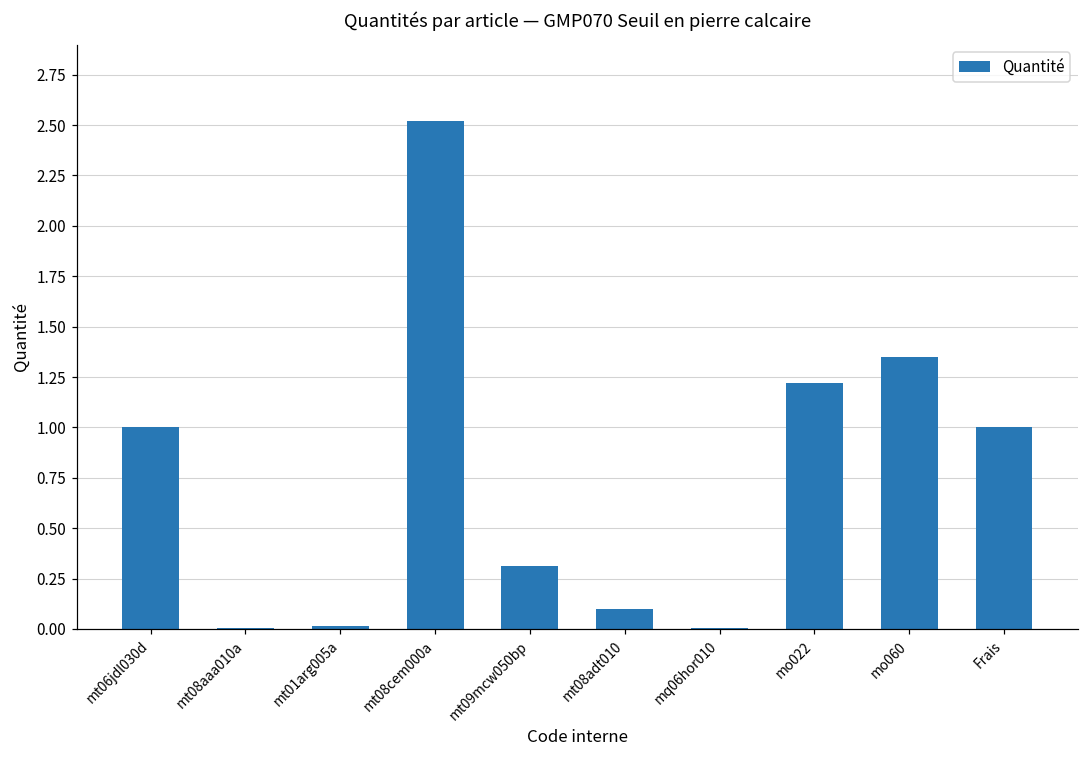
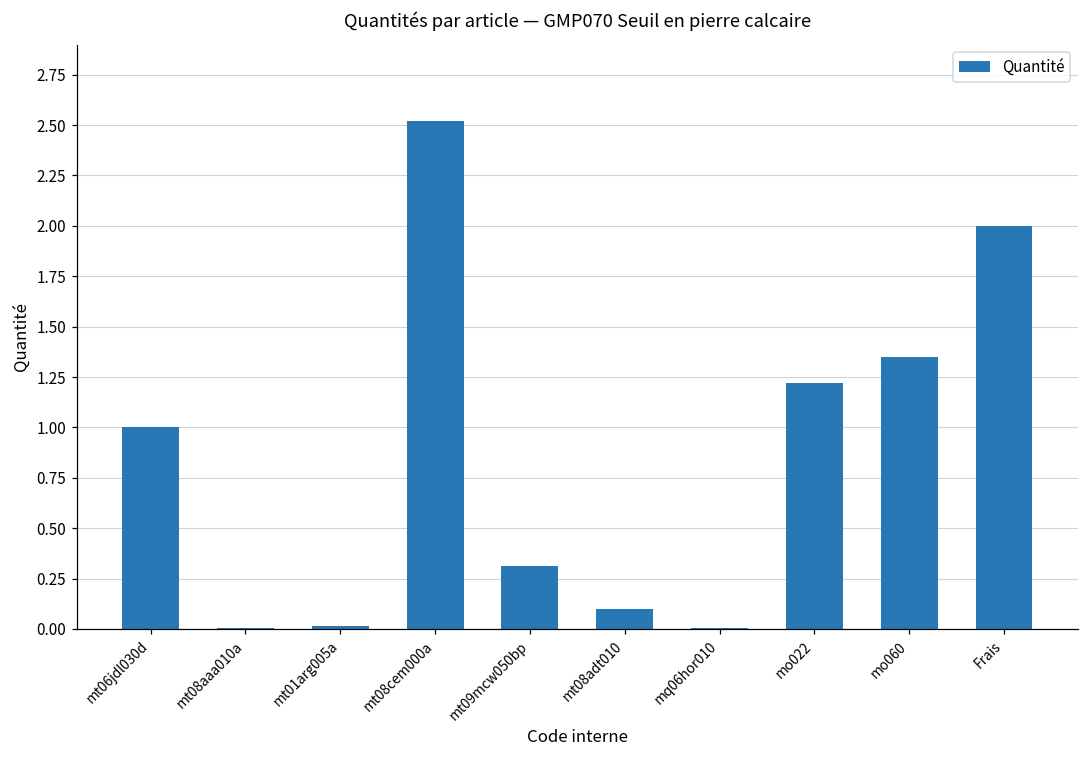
  {
    "mt06jdl030d": 1,
    "mt01arg005a": 0.02,
    "mt08cem000a": 2.52,
    "mt09mcw050bp": 0.31,
    "mt08adt010": 0.10,
    "mo022": 1.22,
    "mo060": 1.35,
-   "Frais": 1
+   "Frais": 2
  }
